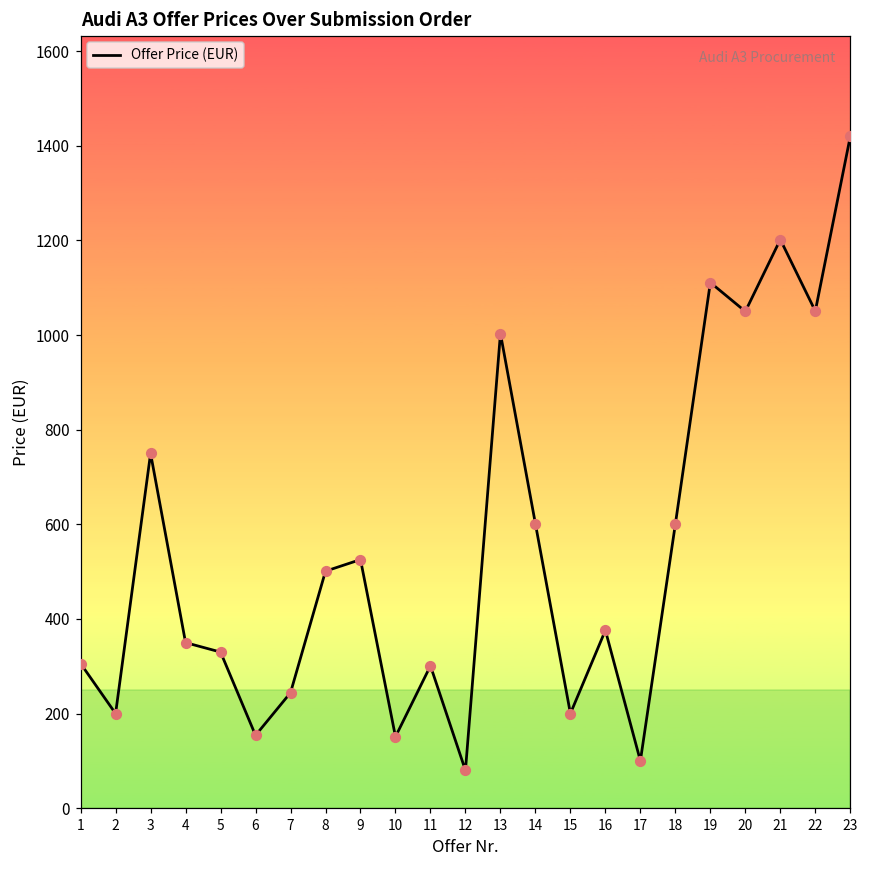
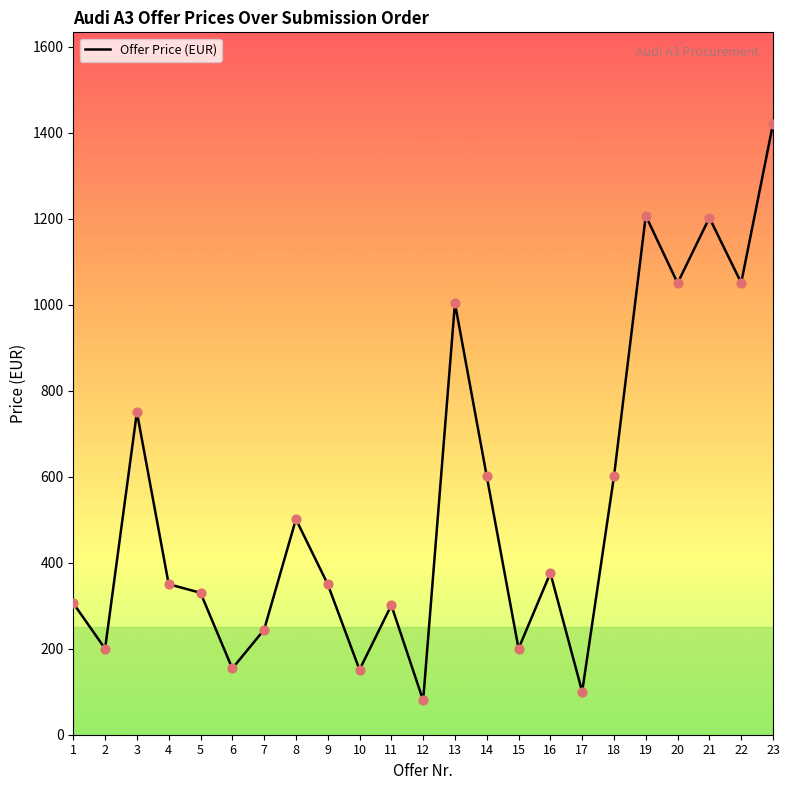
  {
    "1": 310,
    "2": 200,
    "3": 750,
    "4": 350,
    "5": 330,
    "6": 150,
    "7": 240,
    "8": 500,
-   "9": 530,
+   "9": 350,
    "10": 150,
    "11": 300,
    "12": 80,
    "13": 1000,
    "14": 600,
    "15": 200,
    "16": 380,
    "17": 100,
    "18": 600,
-   "19": 1110,
+   "19": 1210,
    "20": 1050,
    "21": 1200,
    "22": 1050,
    "23": 1420
  }
